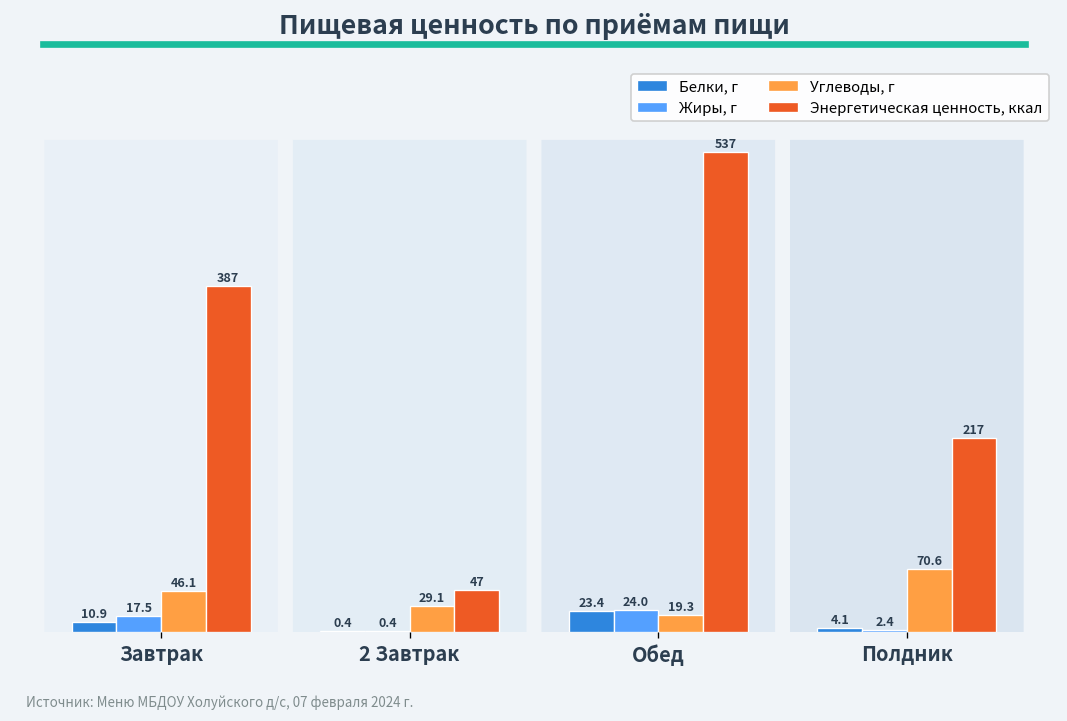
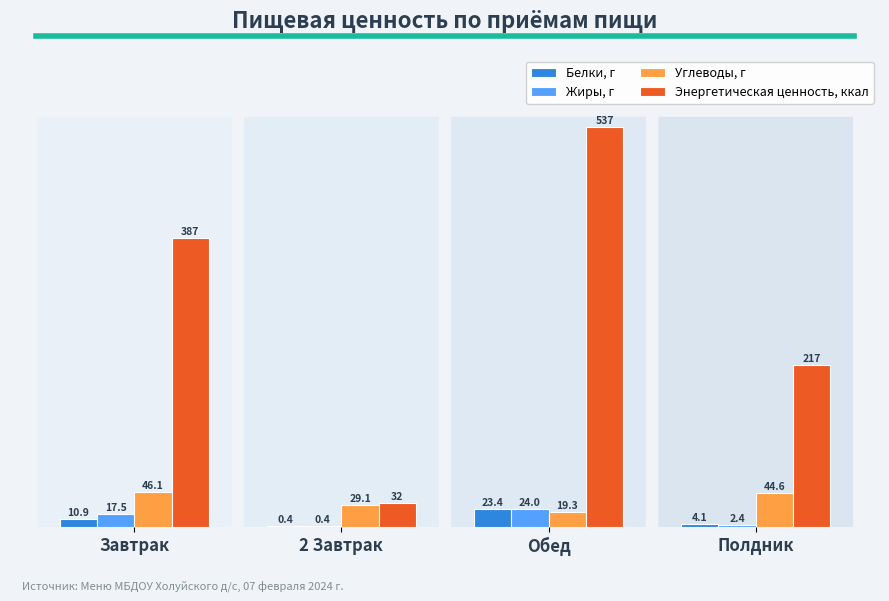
  {
    "Углеводы, г": {
      "Завтрак": 46.1,
      "2 Завтрак": 29.1,
      "Обед": 19.3,
-     "Полдник": 70.6
+     "Полдник": 44.6
    },
    "Энергетическая ценность, ккал": {
      "Завтрак": 387,
-     "2 Завтрак": 47,
+     "2 Завтрак": 32,
      "Обед": 537,
      "Полдник": 217
    }
  }
